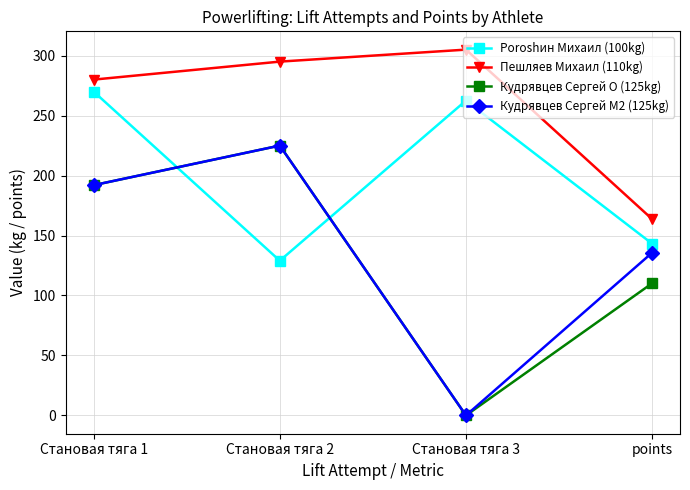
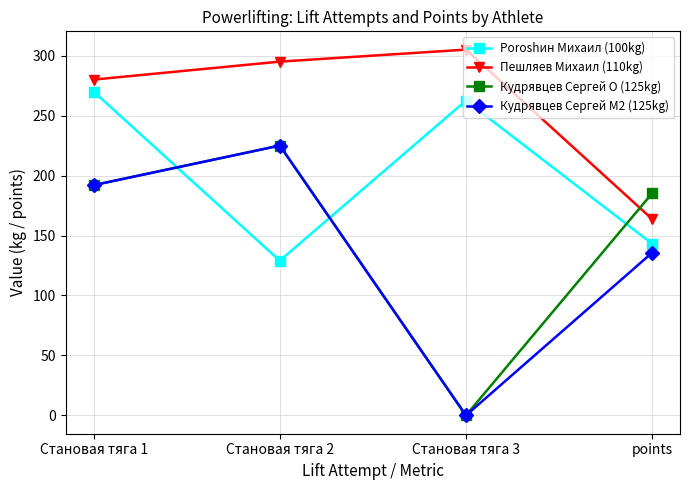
  {
    "Poroshин Михаил (100kg)": {
      "Становая тяга 1": 270,
      "Становая тяга 2": 129,
      "points": 143
    },
    "Пешляев Михаил (110kg)": {
      "Становая тяга 1": 280,
      "Становая тяга 2": 295,
      "points": 164
    },
    "Кудрявцев Сергей O (125kg)": {
-     "points": 110
+     "points": 185
    },
    "Кудрявцев Сергей M2 (125kg)": {
      "points": 136
    }
  }
